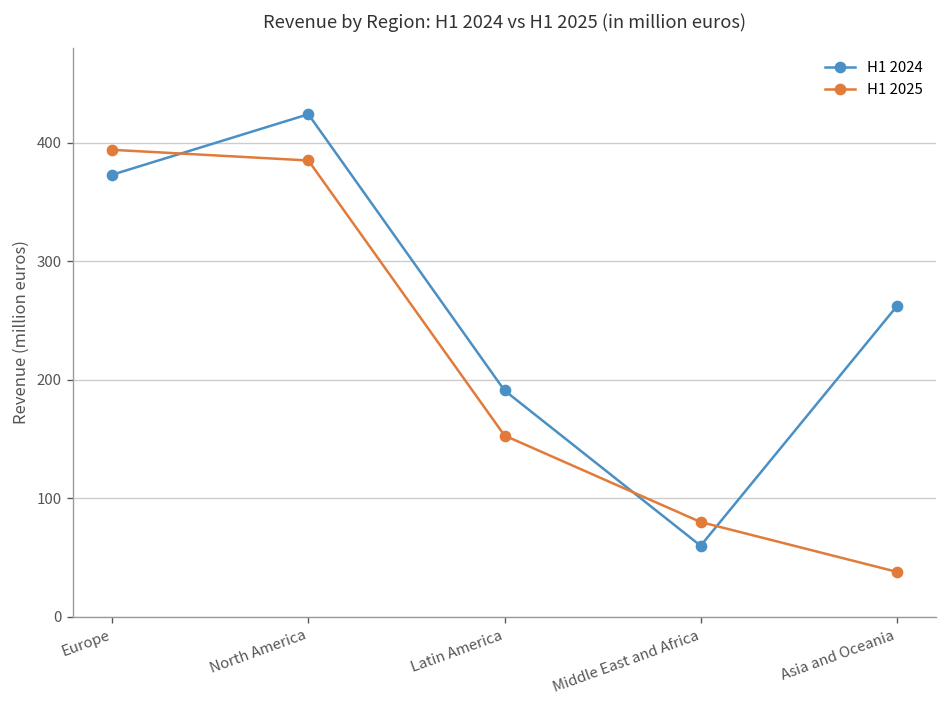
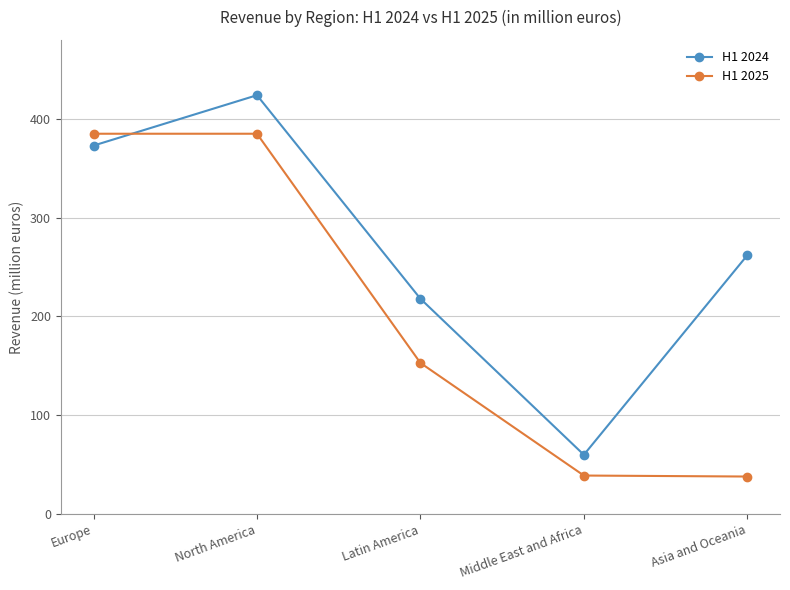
  {
    "H1 2024": {
      "Europe": 370,
      "North America": 420,
-     "Latin America": 190,
+     "Latin America": 220,
      "Middle East and Africa": 60,
      "Asia and Oceania": 260
    },
    "H1 2025": {
-     "Europe": 394,
+     "Europe": 385,
      "North America": 390,
      "Latin America": 150,
-     "Middle East and Africa": 80,
+     "Middle East and Africa": 40,
      "Asia and Oceania": 40
    }
  }
